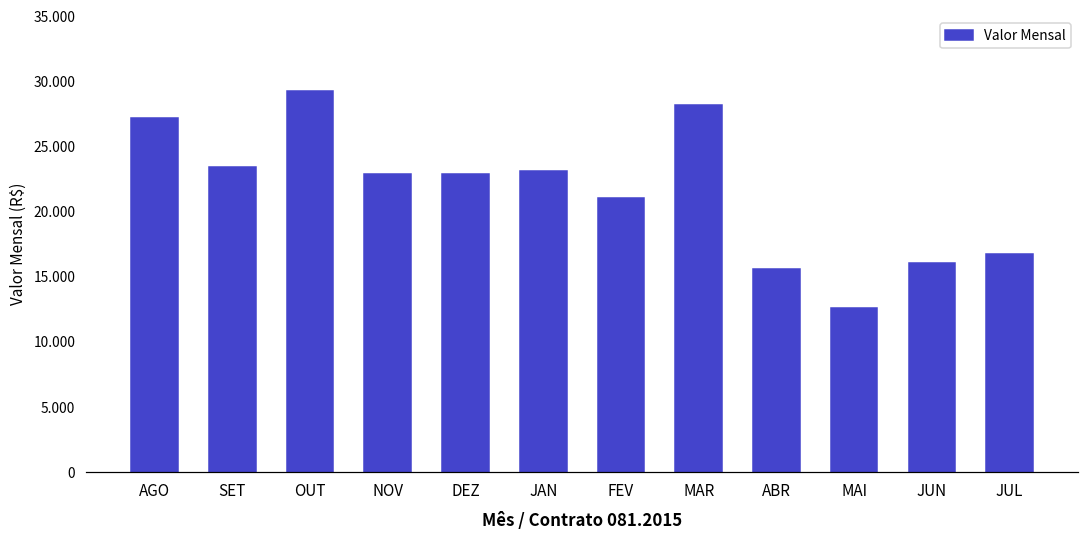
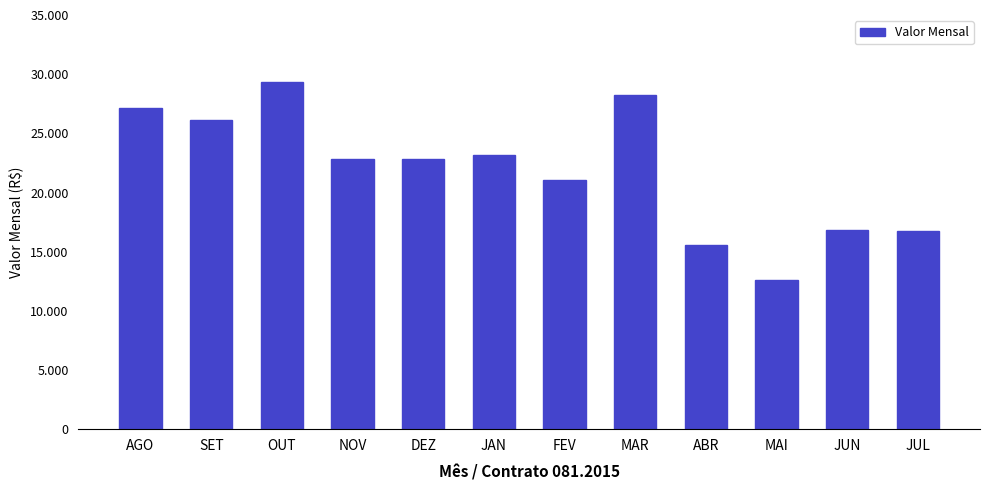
  {
    "AGO": 27.2,
-   "SET": 23.4,
+   "SET": 26.1,
    "OUT": 29.3,
    "NOV": 22.9,
    "DEZ": 22.9,
    "JAN": 23.1,
    "FEV": 21.0,
    "MAR": 28.2,
    "ABR": 15.6,
    "MAI": 12.6,
-   "JUN": 16.0,
+   "JUN": 16.8,
    "JUL": 16.7
  }
